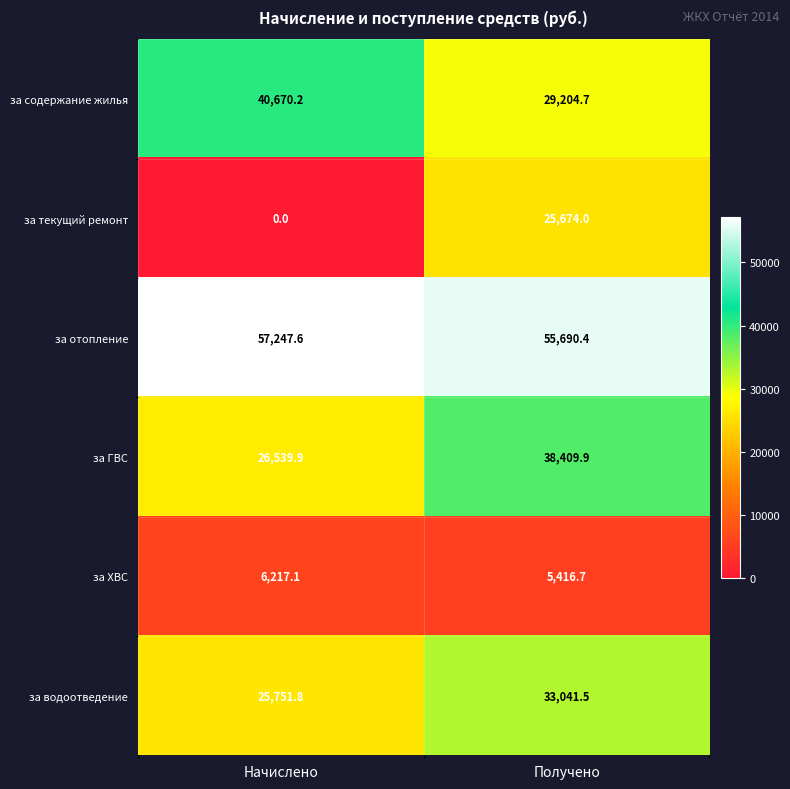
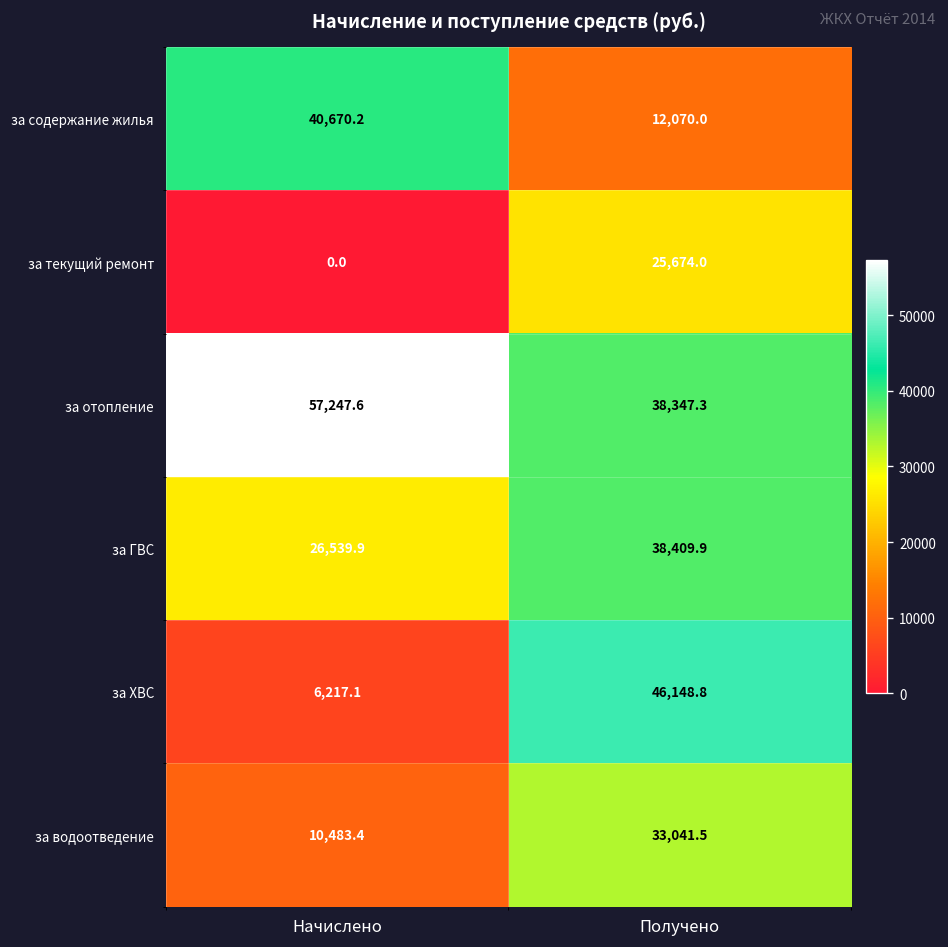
  {
    "за содержание жилья": {
      "Начислено": "40,670.2",
-     "Получено": "29,204.7"
+     "Получено": "12,070.0"
    },
    "за текущий ремонт": {
      "Начислено": "0.0",
      "Получено": "25,674.0"
    },
    "за отопление": {
      "Начислено": "57,247.6",
-     "Получено": "55,690.4"
+     "Получено": "38,347.3"
    },
    "за ГВС": {
      "Начислено": "26,539.9",
      "Получено": "38,409.9"
    },
    "за ХВС": {
      "Начислено": "6,217.1",
-     "Получено": "5,416.7"
+     "Получено": "46,148.8"
    },
    "за водоотведение": {
-     "Начислено": "25,751.8",
+     "Начислено": "10,483.4",
      "Получено": "33,041.5"
    }
  }
